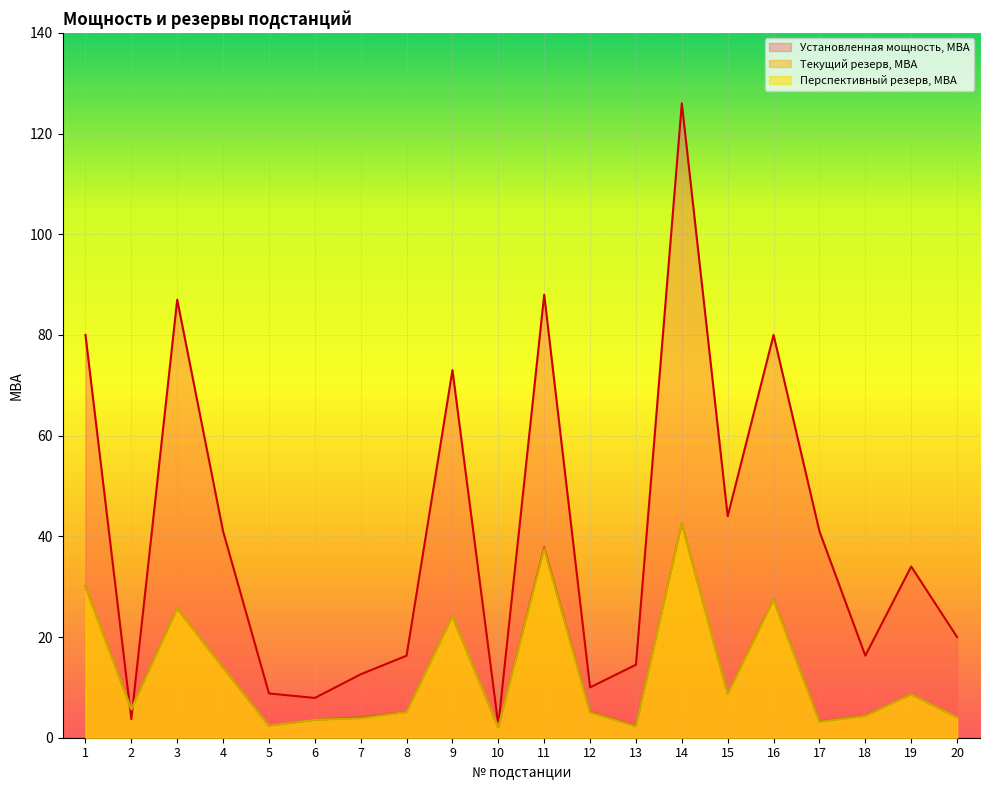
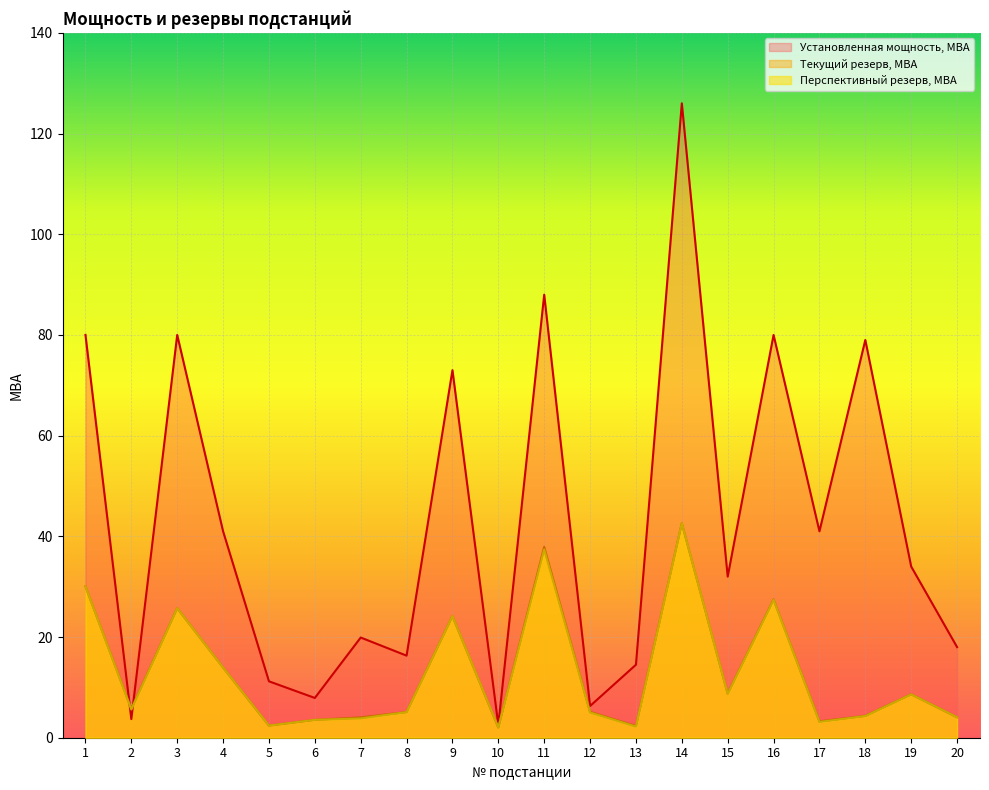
  {
    "Установленная мощность, МВА": {
      "1": 80,
      "2": 4,
-     "3": 87,
+     "3": 80,
      "4": 41,
-     "5": 9,
+     "5": 11,
      "6": 8,
-     "7": 13,
+     "7": 20,
      "8": 16,
      "9": 73,
      "11": 88,
-     "12": 10,
+     "12": 6,
      "13": 15,
      "14": 126,
-     "15": 44,
+     "15": 32,
      "16": 80,
      "17": 41,
-     "18": 16,
+     "18": 79,
      "19": 34,
-     "20": 20
+     "20": 18
    }
  }
